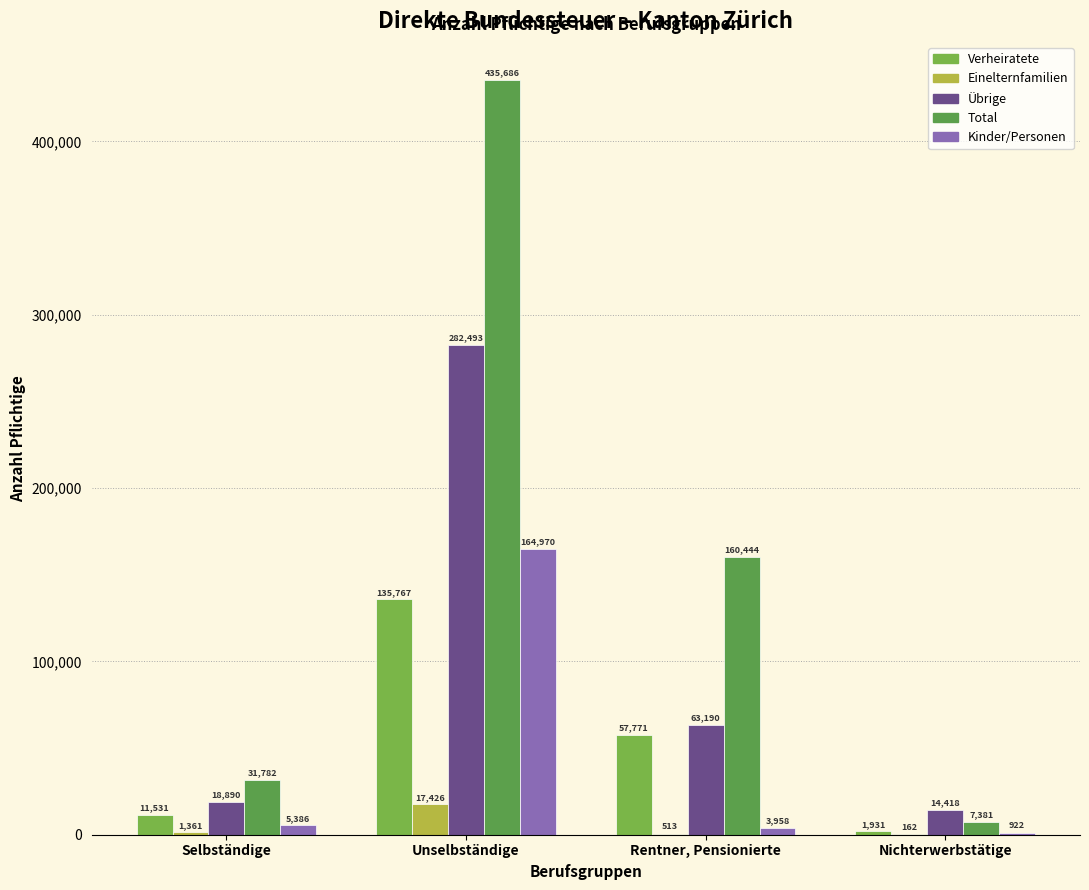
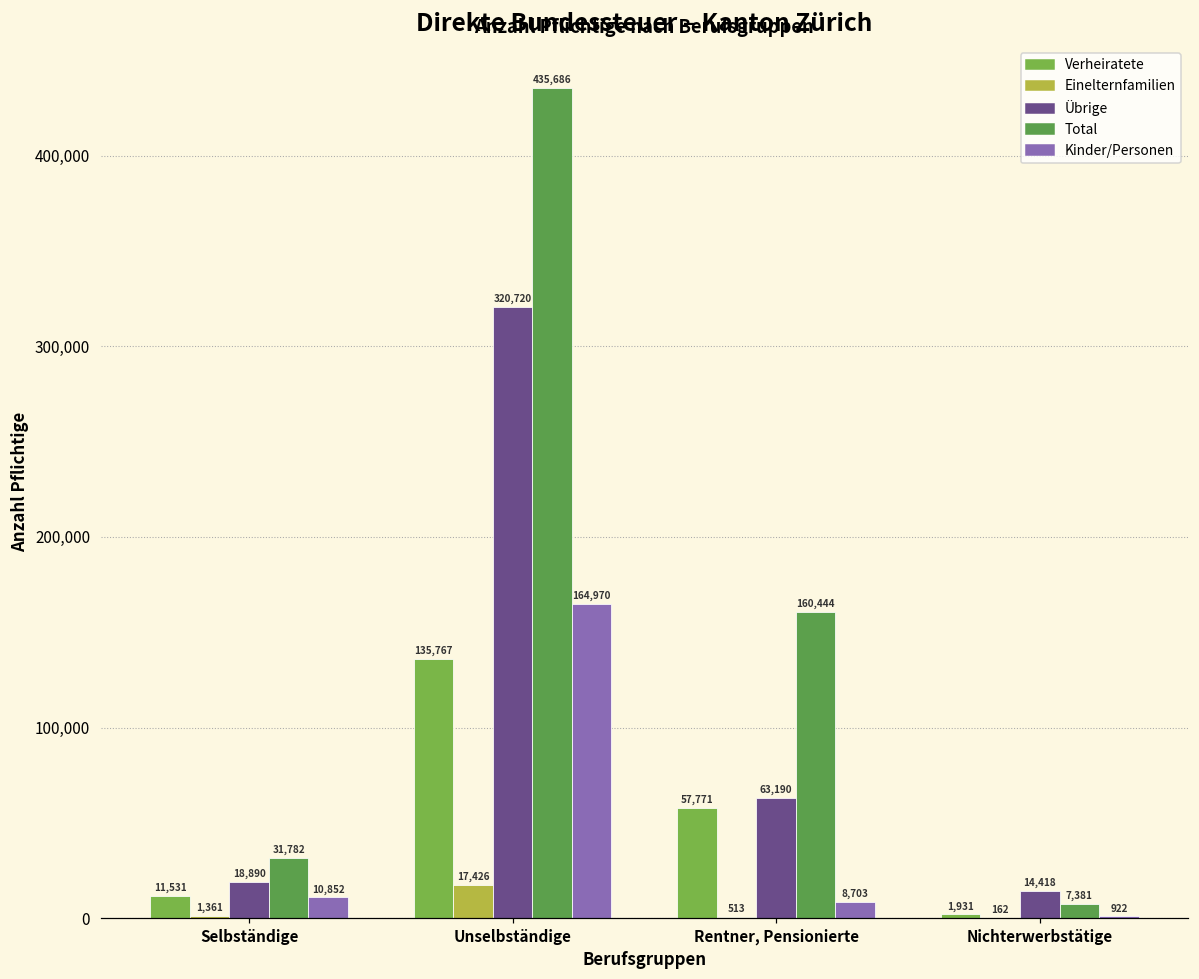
  {
    "Übrige": {
      "Selbständige": "18,890",
-     "Unselbständige": "282,493",
+     "Unselbständige": "320,720",
      "Rentner, Pensionierte": "63,190",
      "Nichterwerbstätige": "14,418"
    },
    "Kinder/Personen": {
-     "Selbständige": "5,386",
+     "Selbständige": "10,852",
      "Unselbständige": "164,970",
-     "Rentner, Pensionierte": "3,958",
+     "Rentner, Pensionierte": "8,703",
      "Nichterwerbstätige": "922"
    }
  }
